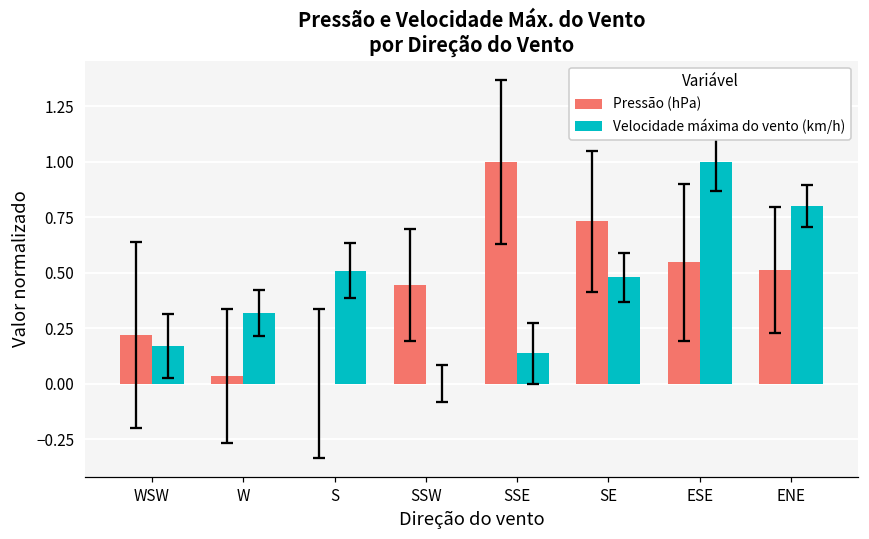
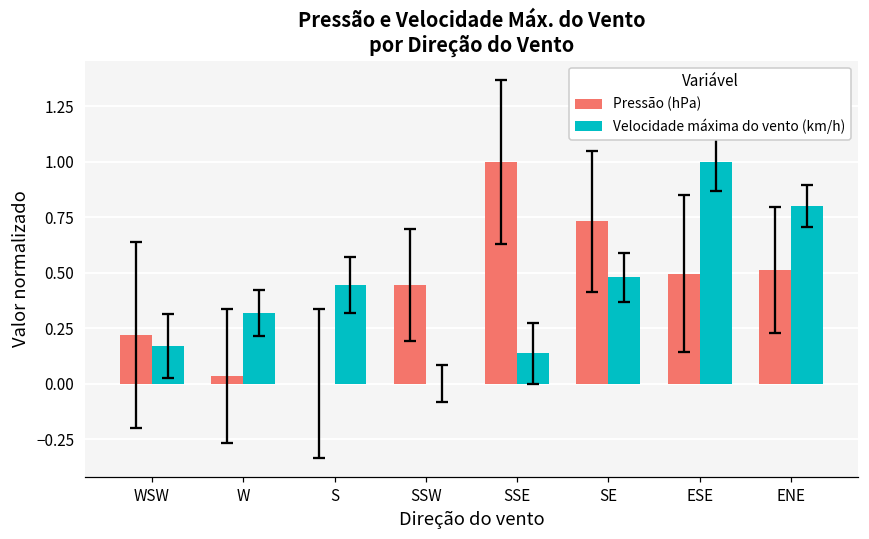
  {
    "Pressão (hPa)": {
      "WSW": 0.22,
      "W": 0.03,
      "S": 0.00,
      "SSW": 0.45,
      "SSE": 1.00,
      "SE": 0.73,
-     "ESE": 0.55,
+     "ESE": 0.50,
      "ENE": 0.51
    },
    "Velocidade máxima do vento (km/h)": {
      "WSW": 0.17,
      "W": 0.32,
-     "S": 0.51,
+     "S": 0.44,
      "SSW": 0.00,
      "SSE": 0.14,
      "SE": 0.48,
      "ESE": 1.00,
      "ENE": 0.80
    }
  }
